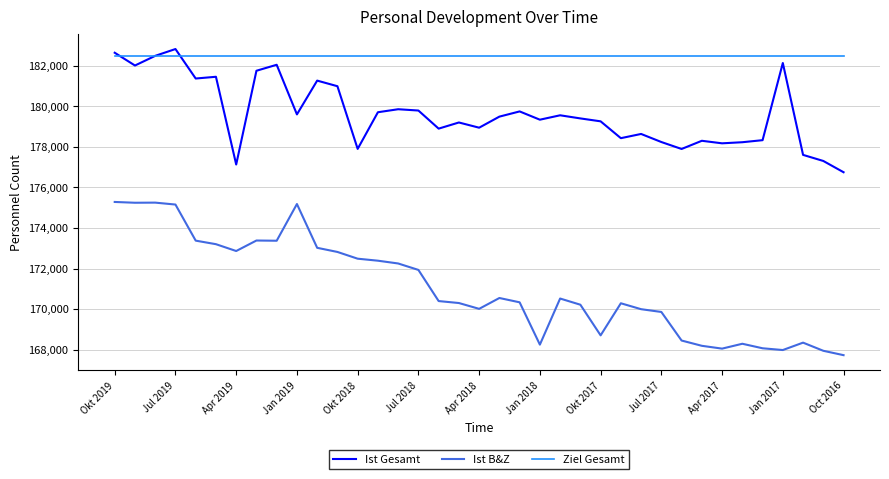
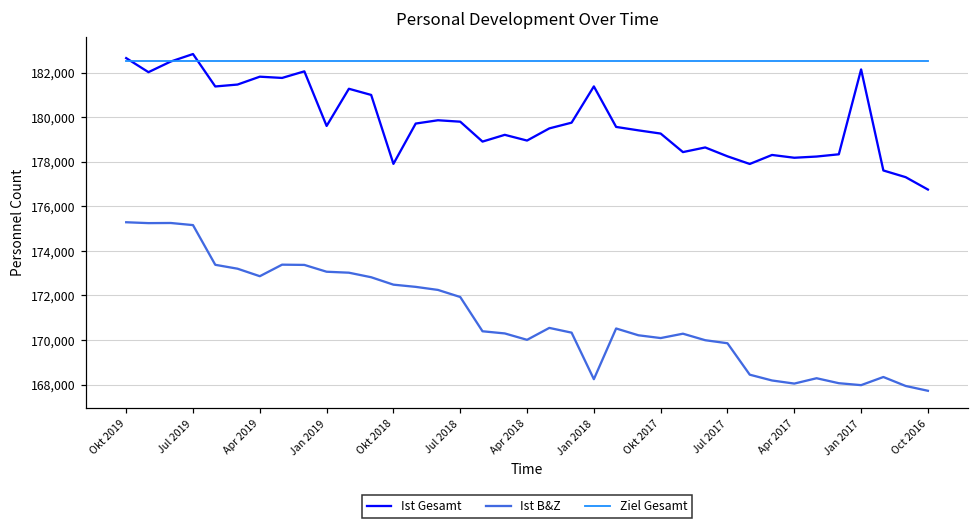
  {
    "Ist Gesamt": {
      "Okt 2019": "182,600",
      "Jul 2019": "182,800",
-     "Apr 2019": "177,100",
+     "Apr 2019": "181,800",
      "Jan 2019": "179,600",
      "Okt 2018": "177,900",
      "Jul 2018": "179,800",
      "Apr 2018": "179,000",
-     "Jan 2018": "179,300",
+     "Jan 2018": "181,400",
      "Okt 2017": "179,300",
      "Jul 2017": "178,200",
      "Apr 2017": "178,200",
      "Jan 2017": "182,100",
      "Oct 2016": "176,800"
    },
    "Ist B&Z": {
      "Okt 2019": "175,300",
      "Jul 2019": "175,200",
      "Apr 2019": "172,900",
-     "Jan 2019": "175,200",
+     "Jan 2019": "173,100",
      "Okt 2018": "172,500",
      "Jul 2018": "171,900",
      "Apr 2018": "170,000",
      "Jan 2018": "168,200",
-     "Okt 2017": "168,700",
+     "Okt 2017": "170,100",
      "Jul 2017": "169,900",
      "Apr 2017": "168,000",
      "Jan 2017": "168,000",
      "Oct 2016": "167,700"
    },
    "Ziel Gesamt": {
      "Okt 2019": "182,500",
      "Jul 2019": "182,500",
      "Apr 2019": "182,500",
      "Jan 2019": "182,500",
      "Okt 2018": "182,500",
      "Jul 2018": "182,500",
      "Apr 2018": "182,500",
      "Jan 2018": "182,500",
      "Okt 2017": "182,500",
      "Jul 2017": "182,500",
      "Apr 2017": "182,500",
      "Jan 2017": "182,500",
      "Oct 2016": "182,500"
    }
  }
